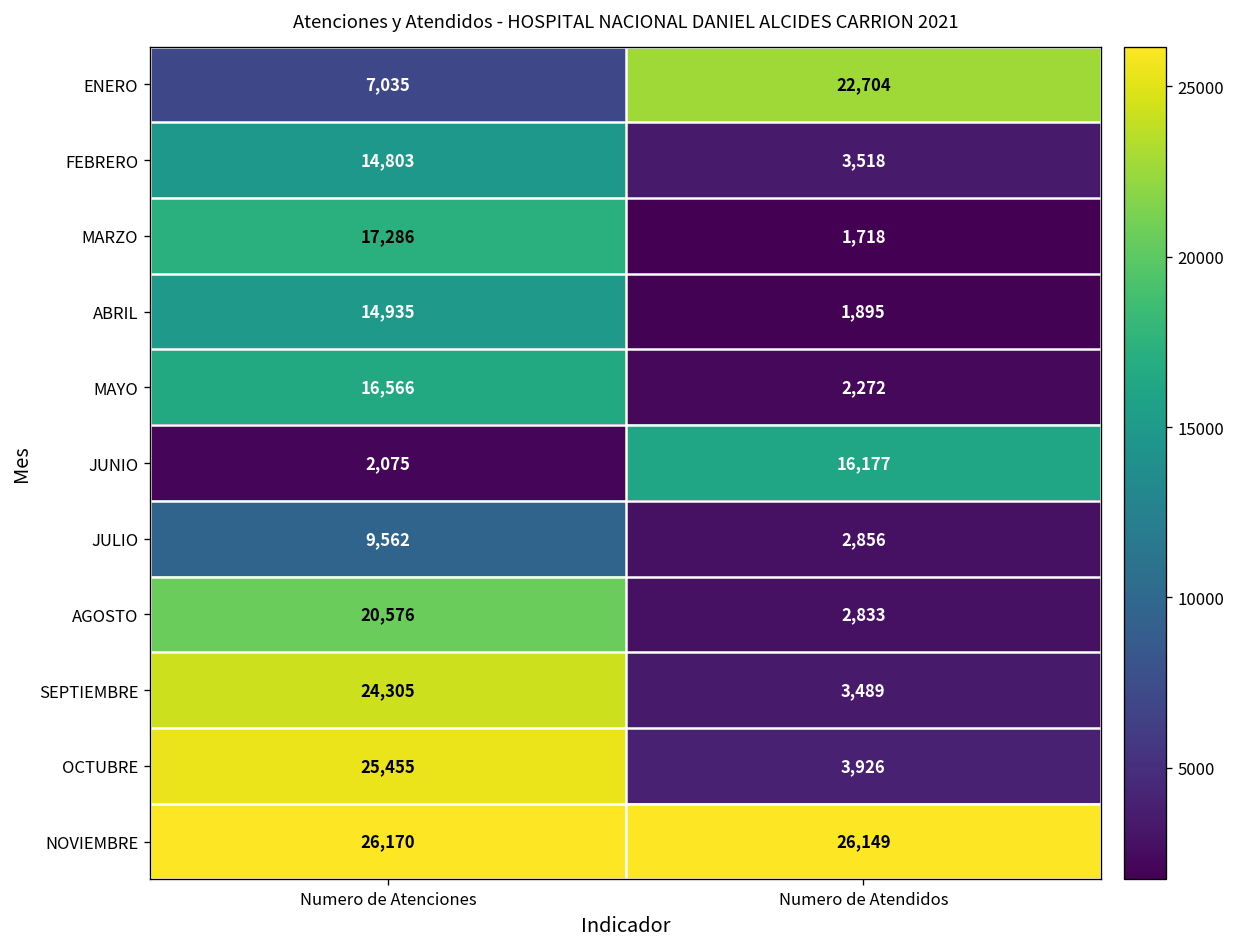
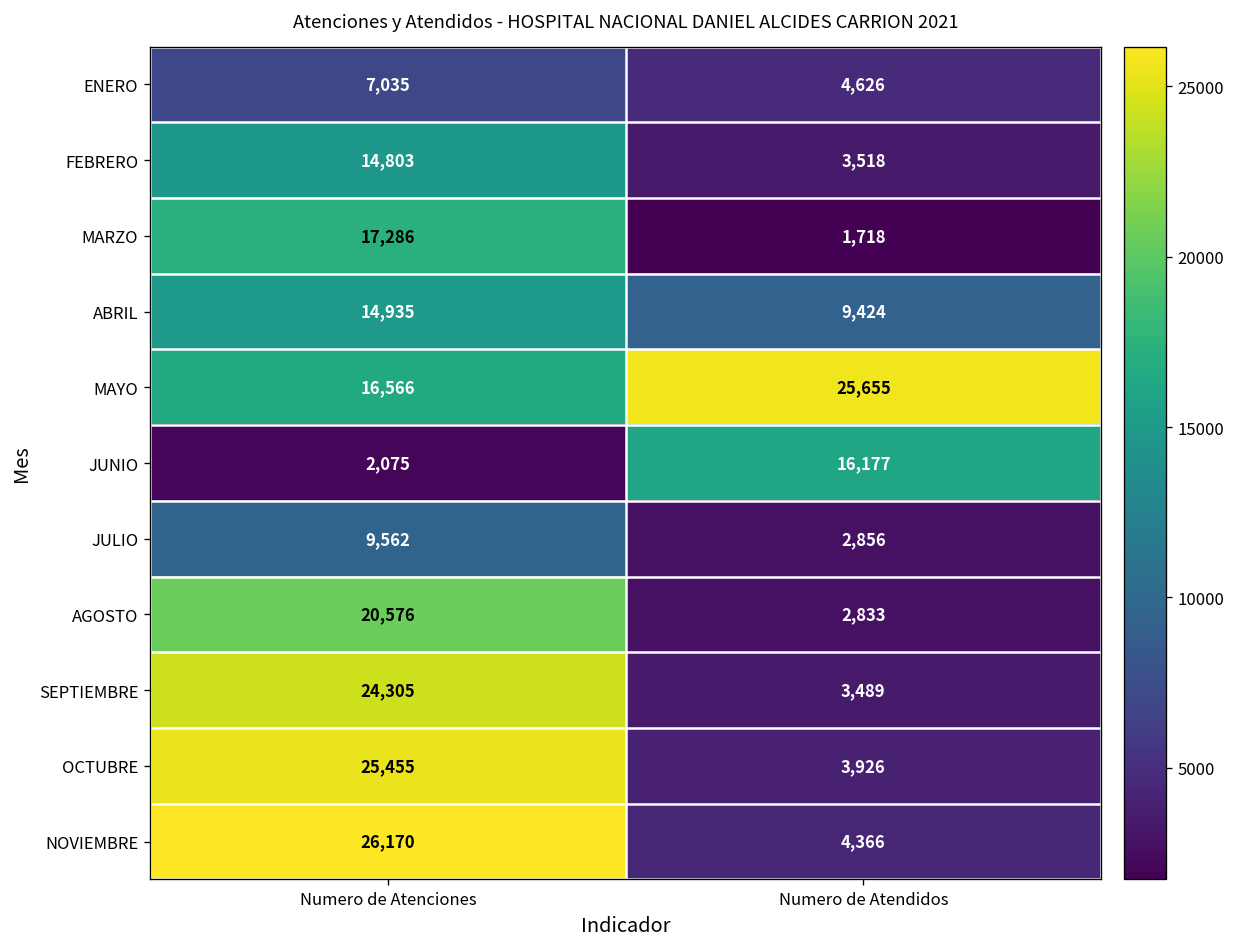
  {
    "ENERO": {
      "Numero de Atenciones": "7,035",
-     "Numero de Atendidos": "22,704"
+     "Numero de Atendidos": "4,626"
    },
    "FEBRERO": {
      "Numero de Atenciones": "14,803",
      "Numero de Atendidos": "3,518"
    },
    "MARZO": {
      "Numero de Atenciones": "17,286",
      "Numero de Atendidos": "1,718"
    },
    "ABRIL": {
      "Numero de Atenciones": "14,935",
-     "Numero de Atendidos": "1,895"
+     "Numero de Atendidos": "9,424"
    },
    "MAYO": {
      "Numero de Atenciones": "16,566",
-     "Numero de Atendidos": "2,272"
+     "Numero de Atendidos": "25,655"
    },
    "JUNIO": {
      "Numero de Atenciones": "2,075",
      "Numero de Atendidos": "16,177"
    },
    "JULIO": {
      "Numero de Atenciones": "9,562",
      "Numero de Atendidos": "2,856"
    },
    "AGOSTO": {
      "Numero de Atenciones": "20,576",
      "Numero de Atendidos": "2,833"
    },
    "SEPTIEMBRE": {
      "Numero de Atenciones": "24,305",
      "Numero de Atendidos": "3,489"
    },
    "OCTUBRE": {
      "Numero de Atenciones": "25,455",
      "Numero de Atendidos": "3,926"
    },
    "NOVIEMBRE": {
      "Numero de Atenciones": "26,170",
-     "Numero de Atendidos": "26,149"
+     "Numero de Atendidos": "4,366"
    }
  }
